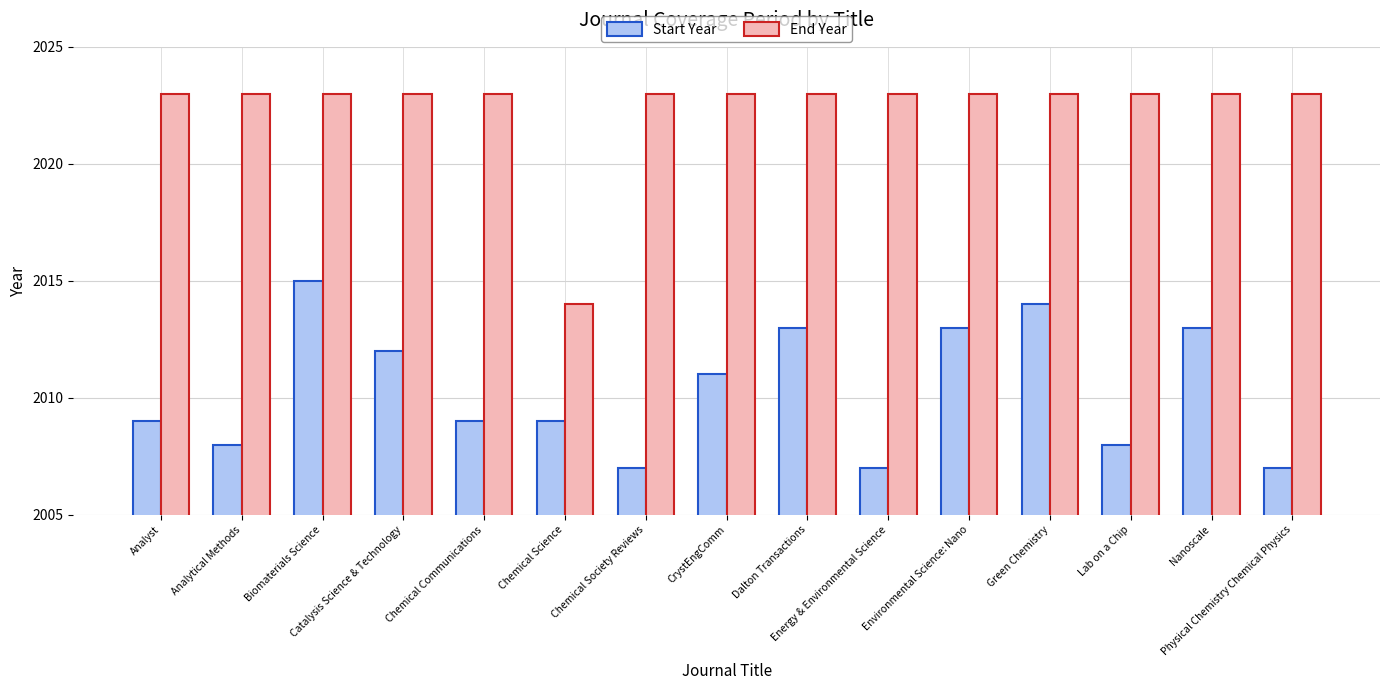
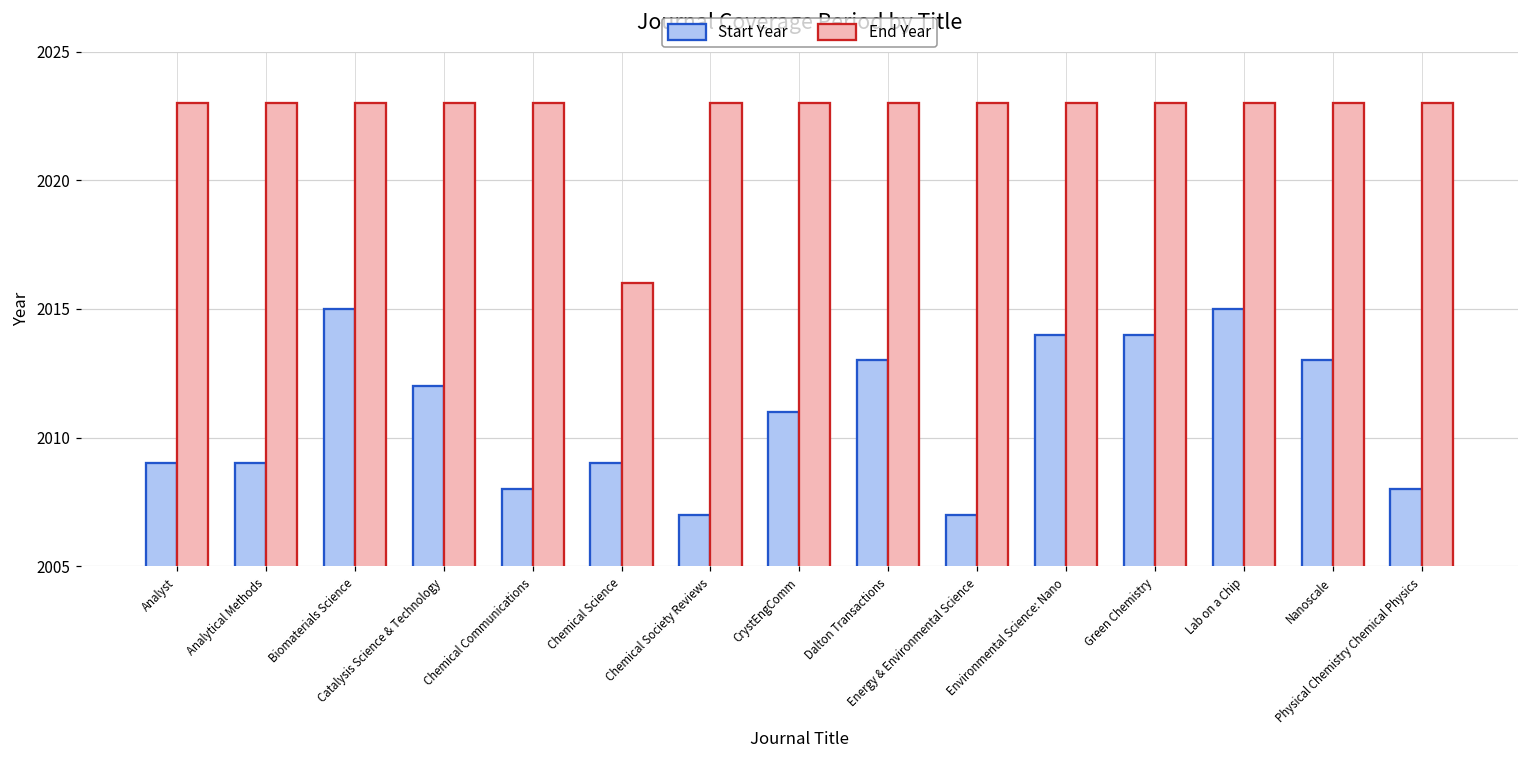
  {
    "Start Year": {
      "Analyst": 2009,
-     "Analytical Methods": 2008,
+     "Analytical Methods": 2009,
      "Biomaterials Science": 2015,
      "Catalysis Science & Technology": 2012,
-     "Chemical Communications": 2009,
+     "Chemical Communications": 2008,
      "Chemical Science": 2009,
      "Chemical Society Reviews": 2007,
      "CrystEngComm": 2011,
      "Dalton Transactions": 2013,
      "Energy & Environmental Science": 2007,
-     "Environmental Science: Nano": 2013,
+     "Environmental Science: Nano": 2014,
      "Green Chemistry": 2014,
-     "Lab on a Chip": 2008,
+     "Lab on a Chip": 2015,
      "Nanoscale": 2013,
-     "Physical Chemistry Chemical Physics": 2007
+     "Physical Chemistry Chemical Physics": 2008
    },
    "End Year": {
      "Analyst": 2023,
      "Analytical Methods": 2023,
      "Biomaterials Science": 2023,
      "Catalysis Science & Technology": 2023,
      "Chemical Communications": 2023,
-     "Chemical Science": 2014,
+     "Chemical Science": 2016,
      "Chemical Society Reviews": 2023,
      "CrystEngComm": 2023,
      "Dalton Transactions": 2023,
      "Energy & Environmental Science": 2023,
      "Environmental Science: Nano": 2023,
      "Green Chemistry": 2023,
      "Lab on a Chip": 2023,
      "Nanoscale": 2023,
      "Physical Chemistry Chemical Physics": 2023
    }
  }
